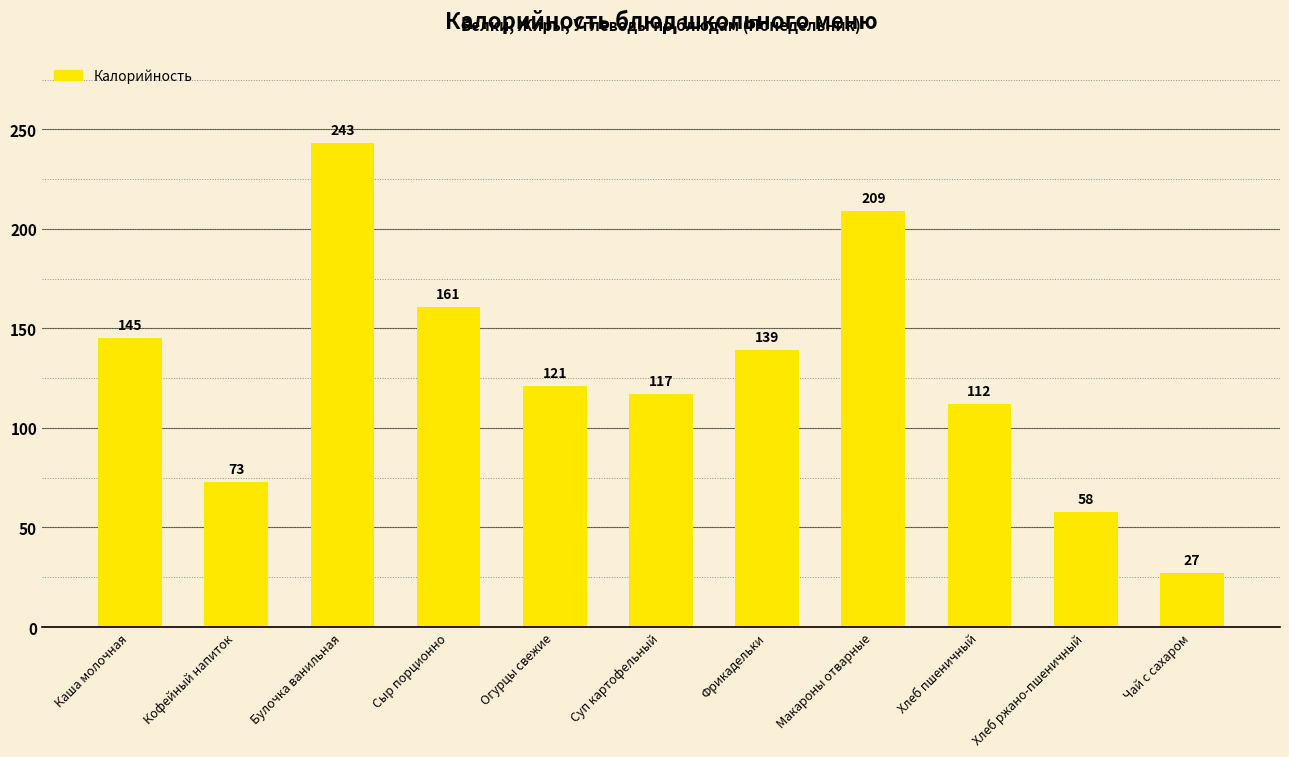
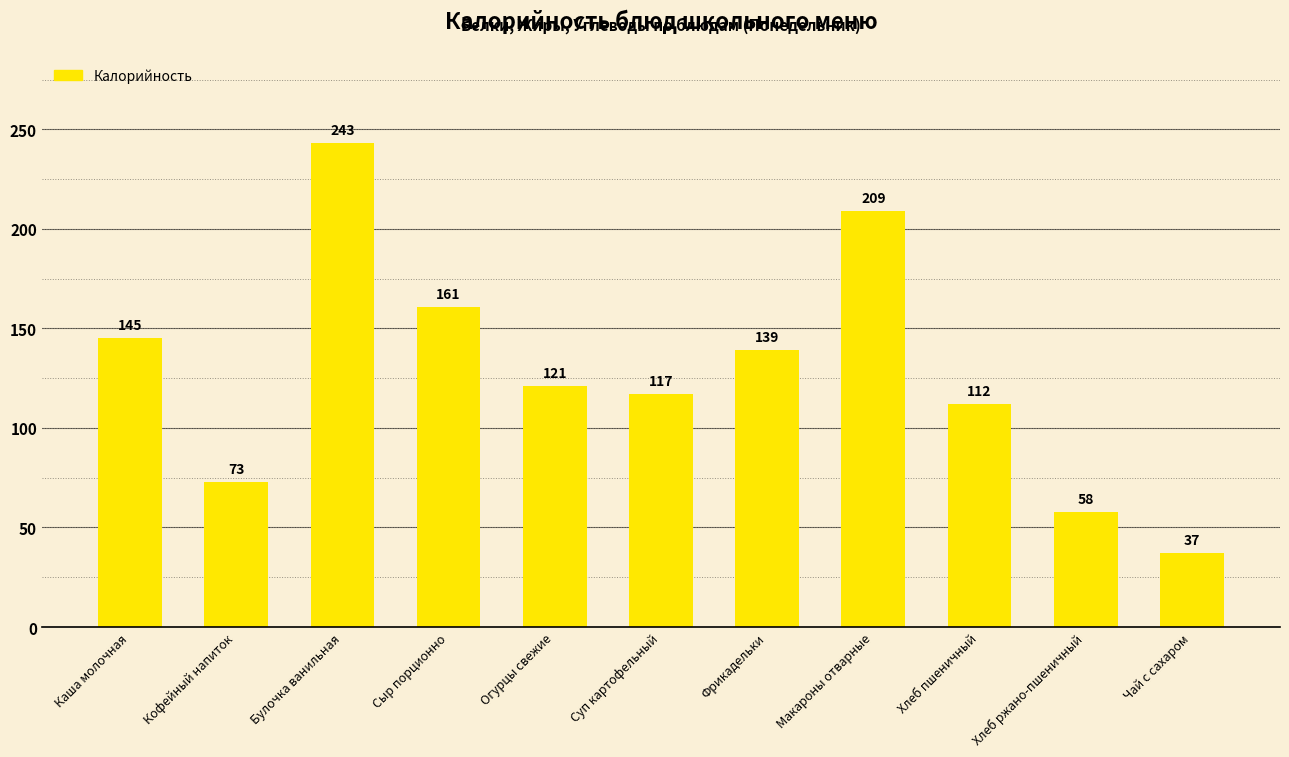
  {
    "Каша молочная": 145,
    "Кофейный напиток": 73,
    "Булочка ванильная": 243,
    "Сыр порционно": 161,
    "Огурцы свежие": 121,
    "Суп картофельный": 117,
    "Фрикадельки": 139,
    "Макароны отварные": 209,
    "Хлеб пшеничный": 112,
    "Хлеб ржано-пшеничный": 58,
-   "Чай с сахаром": 27
+   "Чай с сахаром": 37
  }
